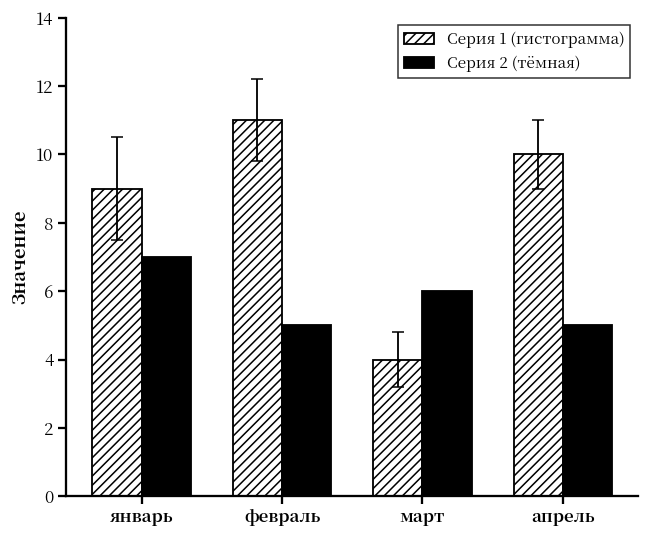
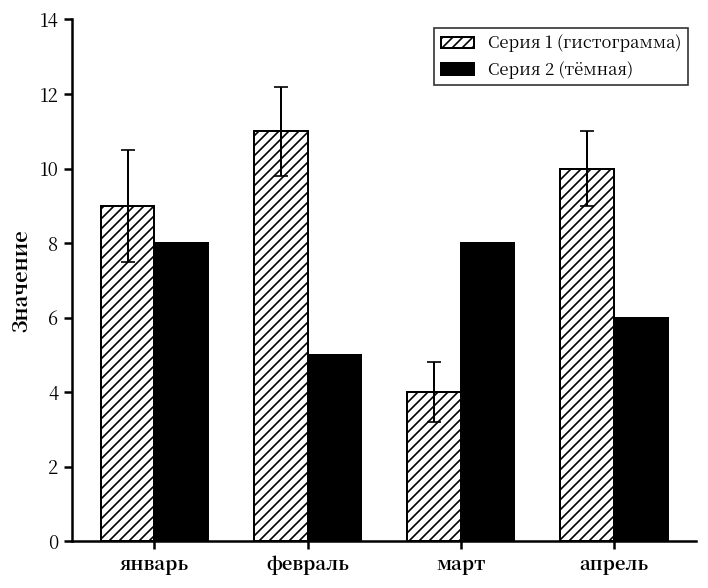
  {
    "Серия 1 (гистограмма)": {
      "январь": 9,
      "февраль": 11,
      "март": 4,
      "апрель": 10
    },
    "Серия 2 (тёмная)": {
-     "январь": 7,
+     "январь": 8,
      "февраль": 5,
-     "март": 6,
-     "апрель": 5
+     "март": 8,
+     "апрель": 6
    }
  }
